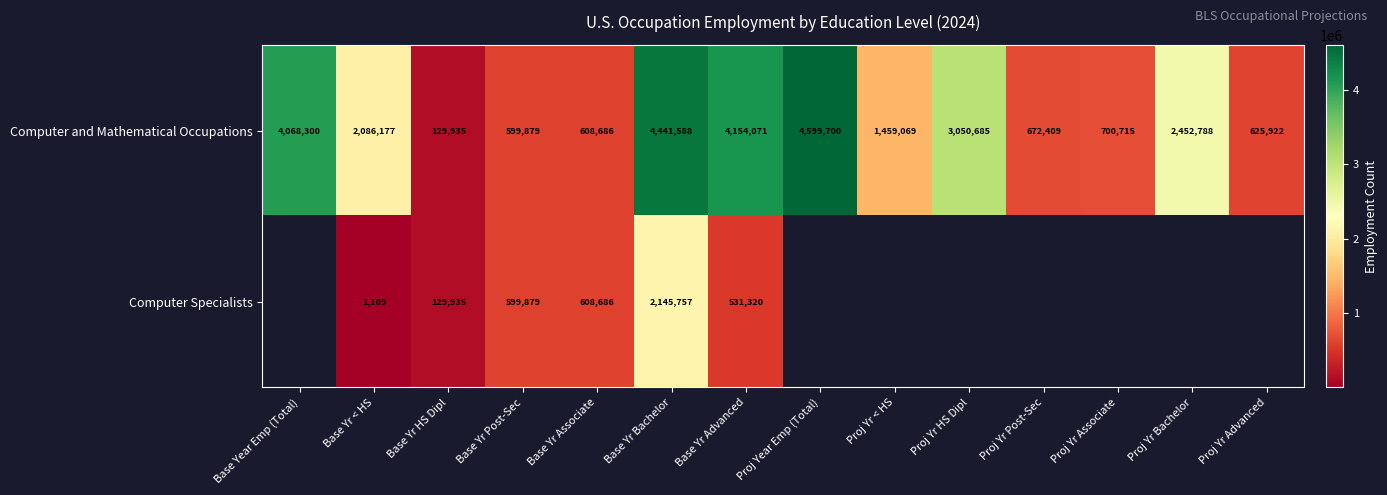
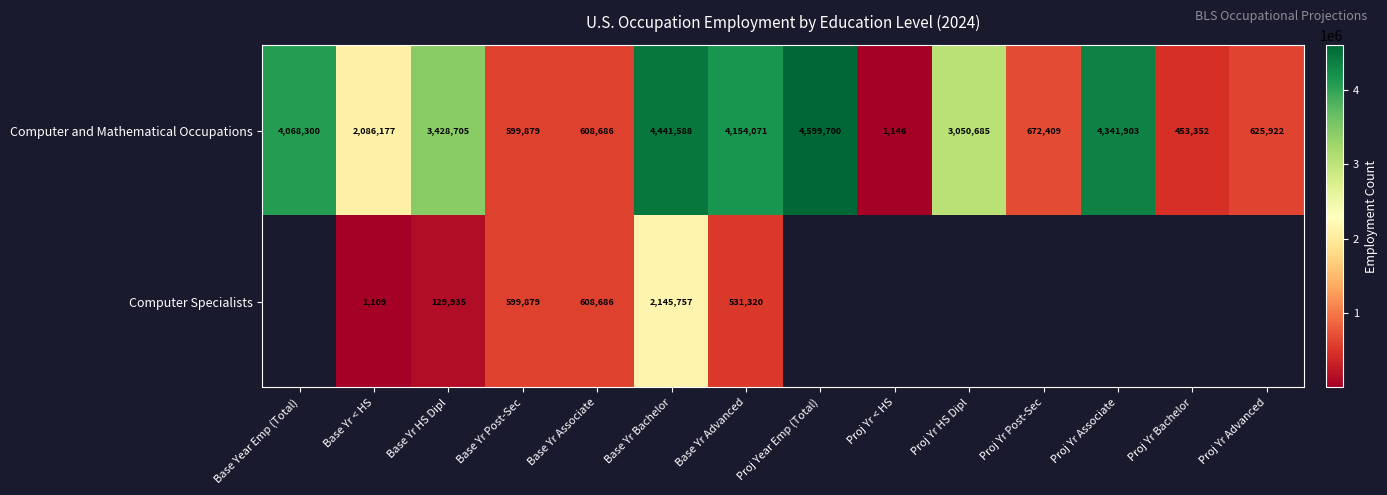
  {
    "Computer and Mathematical Occupations": {
      "Base Year Emp (Total)": "4,068,300",
      "Base Yr < HS": "2,086,177",
-     "Base Yr HS Dipl": "129,935",
+     "Base Yr HS Dipl": "3,428,705",
      "Base Yr Post-Sec": "599,879",
      "Base Yr Associate": "608,686",
      "Base Yr Bachelor": "4,441,588",
      "Base Yr Advanced": "4,154,071",
      "Proj Year Emp (Total)": "4,599,700",
-     "Proj Yr < HS": "1,459,069",
+     "Proj Yr < HS": "1,146",
      "Proj Yr HS Dipl": "3,050,685",
      "Proj Yr Post-Sec": "672,409",
-     "Proj Yr Associate": "700,715",
-     "Proj Yr Bachelor": "2,452,788",
+     "Proj Yr Associate": "4,341,903",
+     "Proj Yr Bachelor": "453,352",
      "Proj Yr Advanced": "625,922"
    },
    "Computer Specialists": {
      "Base Yr < HS": "1,109",
      "Base Yr HS Dipl": "129,935",
      "Base Yr Post-Sec": "599,879",
      "Base Yr Associate": "608,686",
      "Base Yr Bachelor": "2,145,757",
      "Base Yr Advanced": "531,320"
    }
  }
